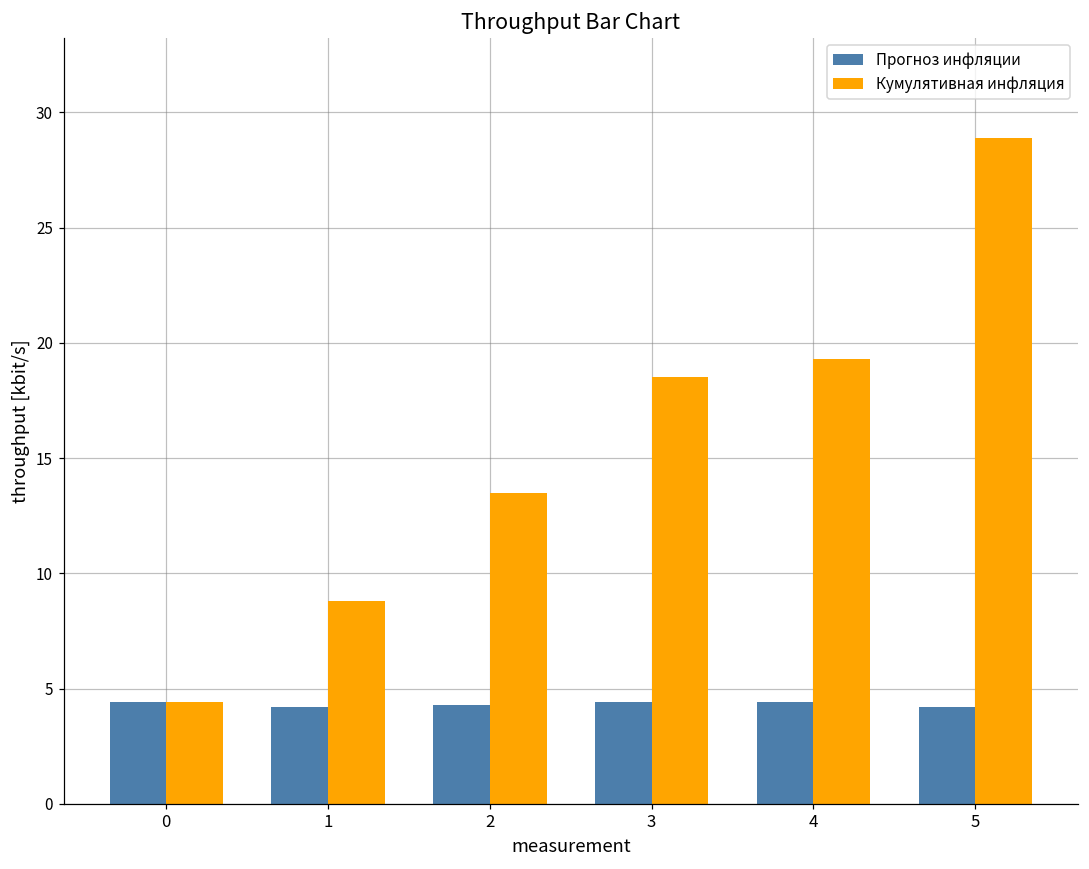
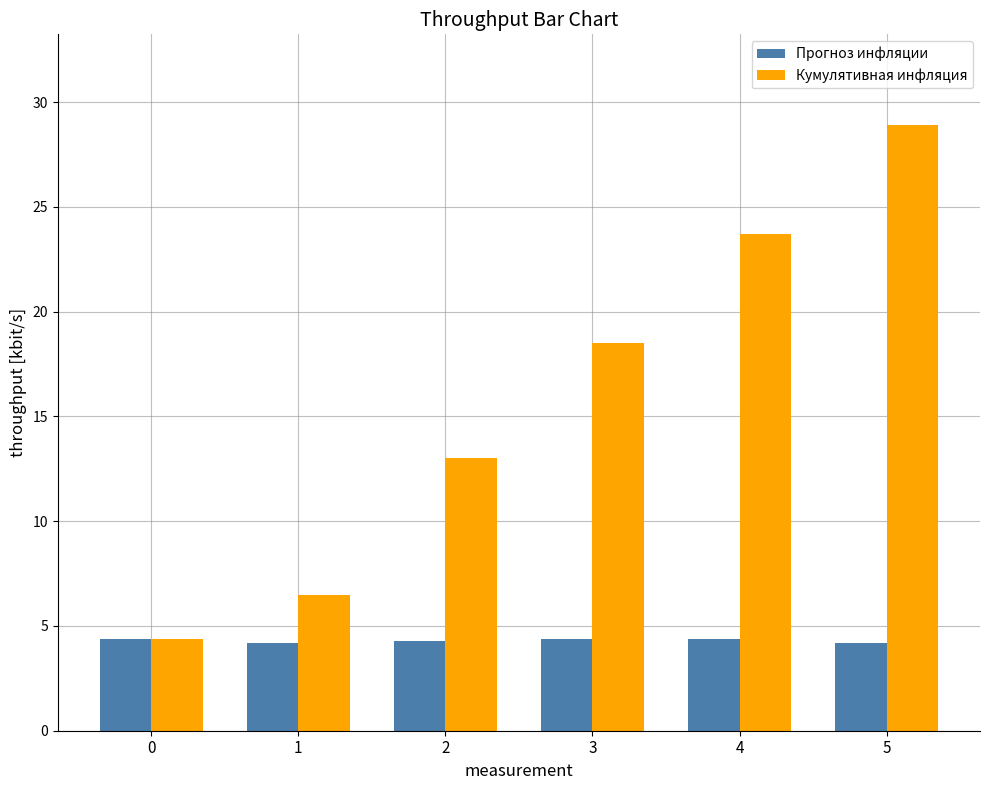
  {
    "Прогноз инфляции": {
      "0": 4.4,
      "1": 4.2,
      "2": 4.3,
      "3": 4.4,
      "4": 4.4,
      "5": 4.2
    },
    "Кумулятивная инфляция": {
      "0": 4.4,
-     "1": 8.8,
-     "2": 13.5,
+     "1": 6.5,
+     "2": 13.0,
      "3": 18.5,
-     "4": 19.3,
+     "4": 23.7,
      "5": 28.9
    }
  }
